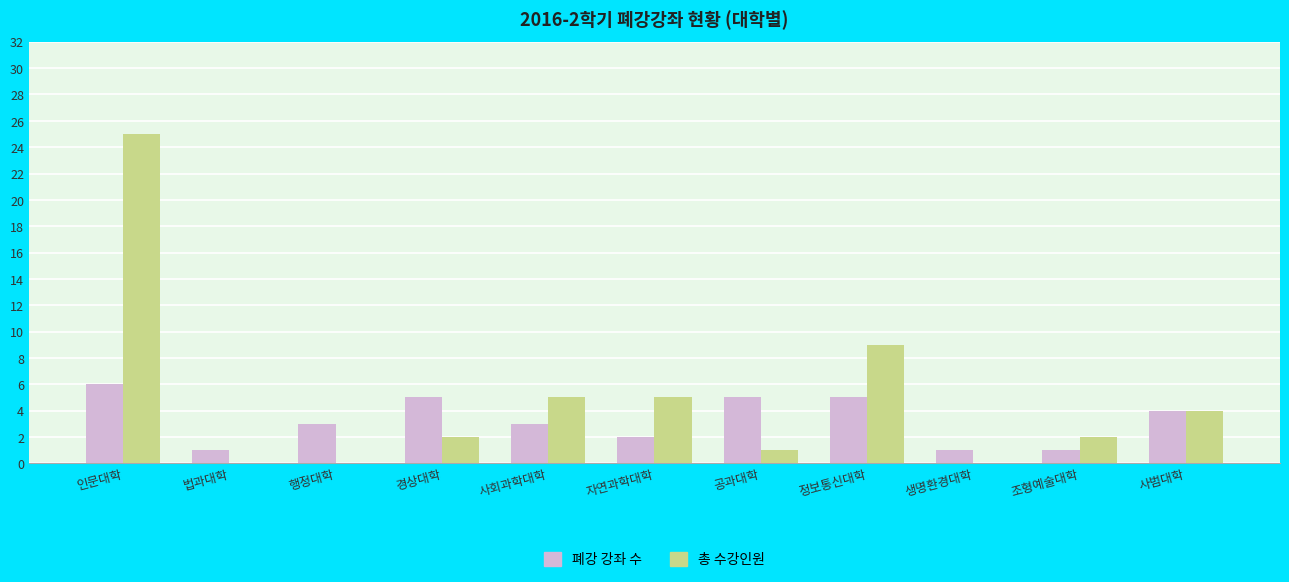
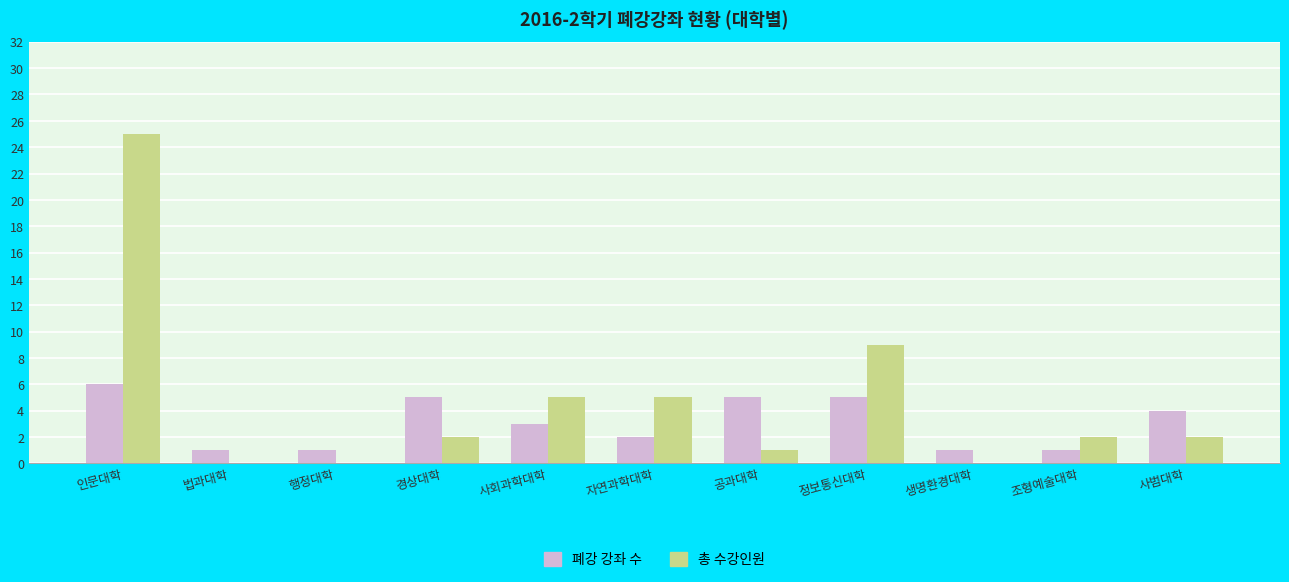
  {
    "폐강 강좌 수": {
      "인문대학": 6,
      "법과대학": 1,
-     "행정대학": 3,
+     "행정대학": 1,
      "경상대학": 5,
      "사회과학대학": 3,
      "자연과학대학": 2,
      "공과대학": 5,
      "정보통신대학": 5,
      "생명환경대학": 1,
      "조형예술대학": 1,
      "사범대학": 4
    },
    "총 수강인원": {
      "인문대학": 25,
      "법과대학": 0,
      "행정대학": 0,
      "경상대학": 2,
      "사회과학대학": 5,
      "자연과학대학": 5,
      "공과대학": 1,
      "정보통신대학": 9,
      "생명환경대학": 0,
      "조형예술대학": 2,
-     "사범대학": 4
+     "사범대학": 2
    }
  }
